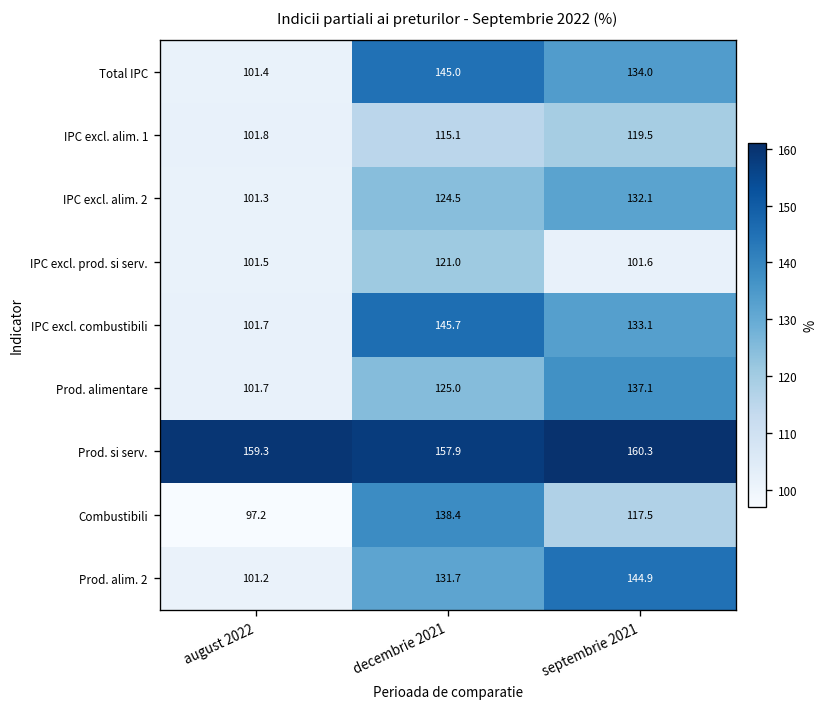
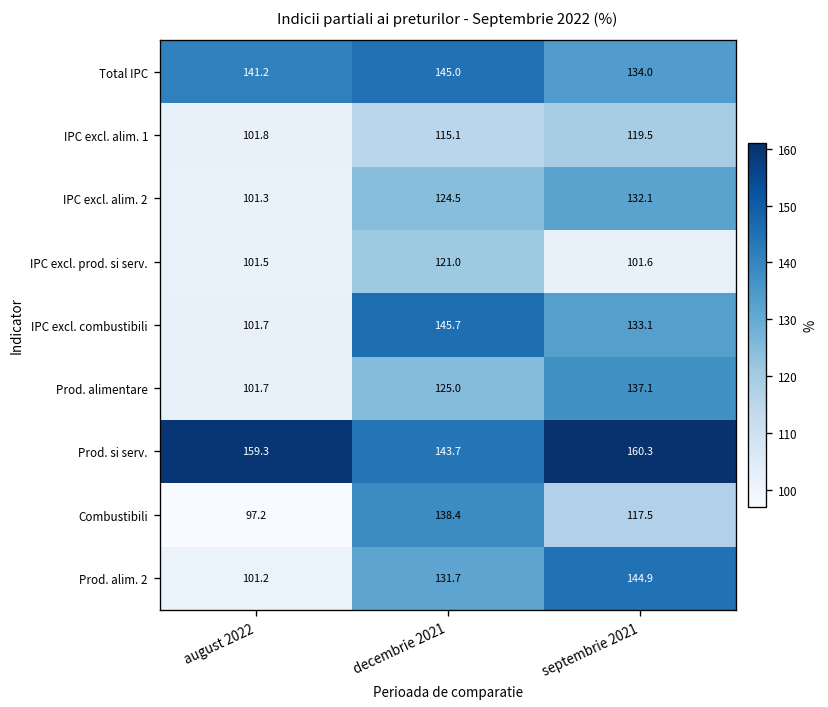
  {
    "Total IPC": {
-     "august 2022": 101.4,
+     "august 2022": 141.2,
      "decembrie 2021": 145.0,
      "septembrie 2021": 134.0
    },
    "IPC excl. alim. 1": {
      "august 2022": 101.8,
      "decembrie 2021": 115.1,
      "septembrie 2021": 119.5
    },
    "IPC excl. alim. 2": {
      "august 2022": 101.3,
      "decembrie 2021": 124.5,
      "septembrie 2021": 132.1
    },
    "IPC excl. prod. si serv.": {
      "august 2022": 101.5,
      "decembrie 2021": 121.0,
      "septembrie 2021": 101.6
    },
    "IPC excl. combustibili": {
      "august 2022": 101.7,
      "decembrie 2021": 145.7,
      "septembrie 2021": 133.1
    },
    "Prod. alimentare": {
      "august 2022": 101.7,
      "decembrie 2021": 125.0,
      "septembrie 2021": 137.1
    },
    "Prod. si serv.": {
      "august 2022": 159.3,
-     "decembrie 2021": 157.9,
+     "decembrie 2021": 143.7,
      "septembrie 2021": 160.3
    },
    "Combustibili": {
      "august 2022": 97.2,
      "decembrie 2021": 138.4,
      "septembrie 2021": 117.5
    },
    "Prod. alim. 2": {
      "august 2022": 101.2,
      "decembrie 2021": 131.7,
      "septembrie 2021": 144.9
    }
  }
